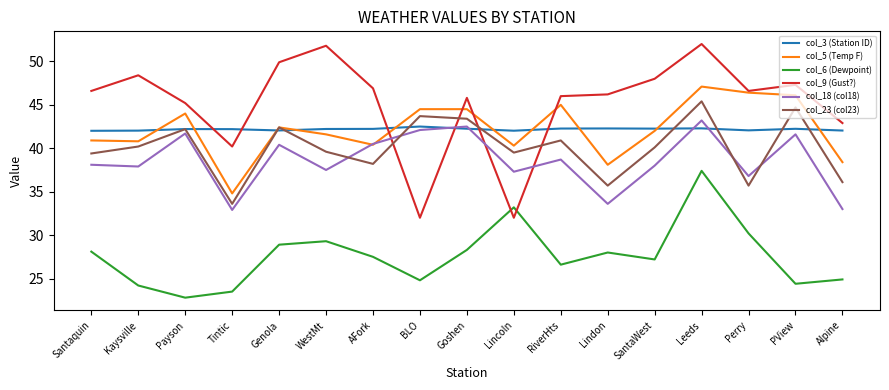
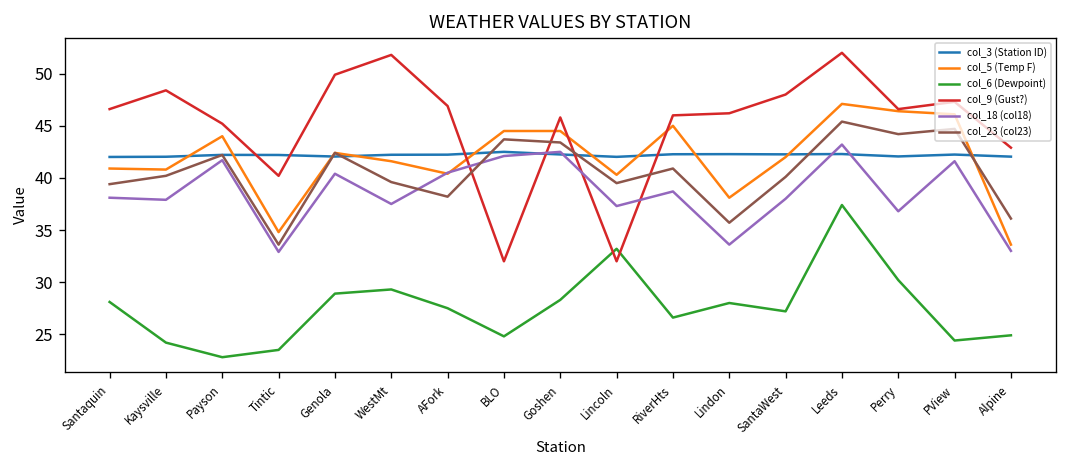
  {
    "col_3 (Station ID)": {
      "Santaquin": 42,
      "Kaysville": 42,
      "Tintic": 42,
      "Genola": 42,
      "WestMt": 42,
      "AFork": 42,
      "BLO": 43,
      "Lincoln": 42,
      "RiverHts": 42,
      "Lindon": 42,
      "Leeds": 42,
      "Perry": 42,
      "PView": 42,
      "Alpine": 42
    },
    "col_5 (Temp F)": {
      "Santaquin": 41,
      "Kaysville": 41,
      "Payson": 44,
      "Tintic": 35,
      "WestMt": 42,
      "BLO": 45,
      "Goshen": 45,
      "Lincoln": 40,
      "RiverHts": 45,
      "Lindon": 38,
      "Leeds": 47,
-     "Alpine": 38
+     "Alpine": 34
    },
    "col_6 (Dewpoint)": {
      "Santaquin": 28,
      "Kaysville": 24,
      "Payson": 23,
      "Tintic": 24,
      "Genola": 29,
      "WestMt": 29,
      "AFork": 28,
      "BLO": 25,
      "Goshen": 28,
      "Lincoln": 33,
      "RiverHts": 27,
      "Lindon": 28,
      "SantaWest": 27,
      "Leeds": 37,
      "Perry": 30,
      "PView": 24,
      "Alpine": 25
    },
    "col_9 (Gust?)": {
      "Santaquin": 47,
      "Kaysville": 48,
      "Payson": 45,
      "Tintic": 40,
      "Genola": 50,
      "WestMt": 52,
      "AFork": 47,
      "BLO": 32,
      "Goshen": 46,
      "Lincoln": 32,
      "RiverHts": 46,
      "Lindon": 46,
      "SantaWest": 48,
      "Leeds": 52,
      "Alpine": 43
    },
    "col_18 (col18)": {
      "Santaquin": 38,
      "Kaysville": 38,
      "Payson": 42,
      "Tintic": 33,
      "Genola": 40,
      "WestMt": 38,
      "BLO": 42,
      "Lincoln": 37,
      "RiverHts": 39,
      "Lindon": 34,
      "SantaWest": 38,
      "Leeds": 43,
      "Perry": 37,
      "PView": 42,
      "Alpine": 33
    },
    "col_23 (col23)": {
      "Santaquin": 39,
      "Kaysville": 40,
      "Tintic": 34,
      "WestMt": 40,
      "AFork": 38,
      "BLO": 44,
      "Goshen": 43,
      "Lincoln": 40,
      "RiverHts": 41,
      "Lindon": 36,
      "SantaWest": 40,
      "Leeds": 45,
-     "Perry": 36,
+     "Perry": 44,
      "Alpine": 36
    }
  }
